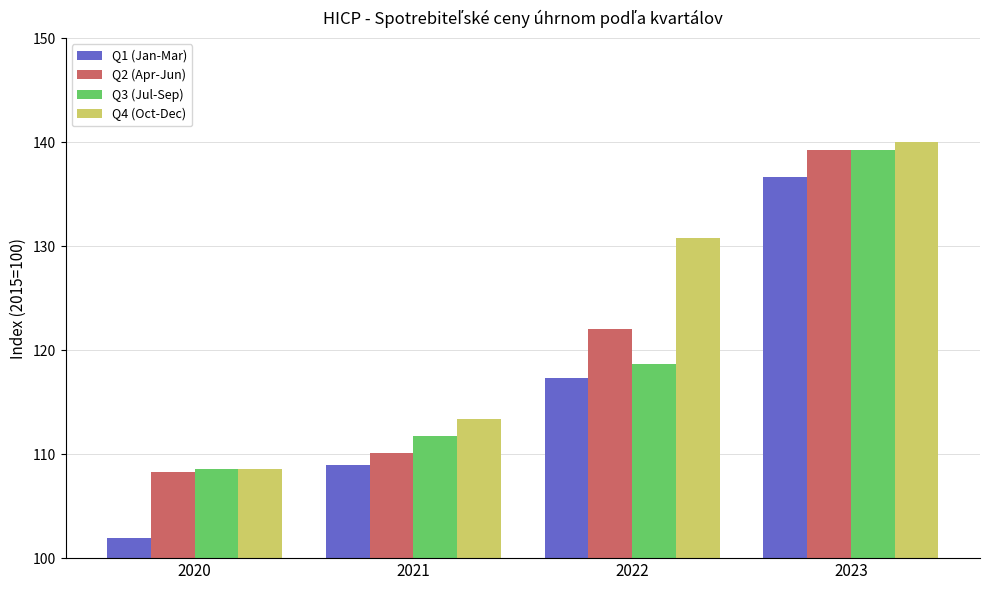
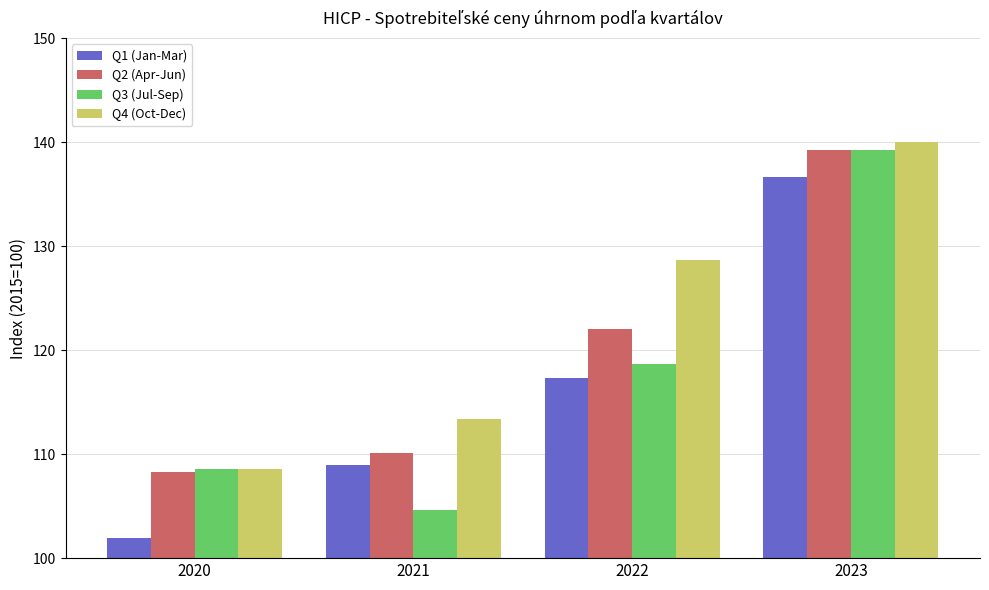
  {
    "Q1 (Jan-Mar)": {
      "2020": 102.0,
      "2021": 109.0,
      "2022": 117.4,
      "2023": 136.7
    },
    "Q2 (Apr-Jun)": {
      "2020": 108.3,
      "2021": 110.1,
      "2022": 122.1,
      "2023": 139.2
    },
    "Q3 (Jul-Sep)": {
      "2020": 108.5,
-     "2021": 111.7,
+     "2021": 104.6,
      "2022": 118.7,
      "2023": 139.3
    },
    "Q4 (Oct-Dec)": {
      "2020": 108.6,
      "2021": 113.4,
-     "2022": 130.7,
+     "2022": 128.7,
      "2023": 140.0
    }
  }
